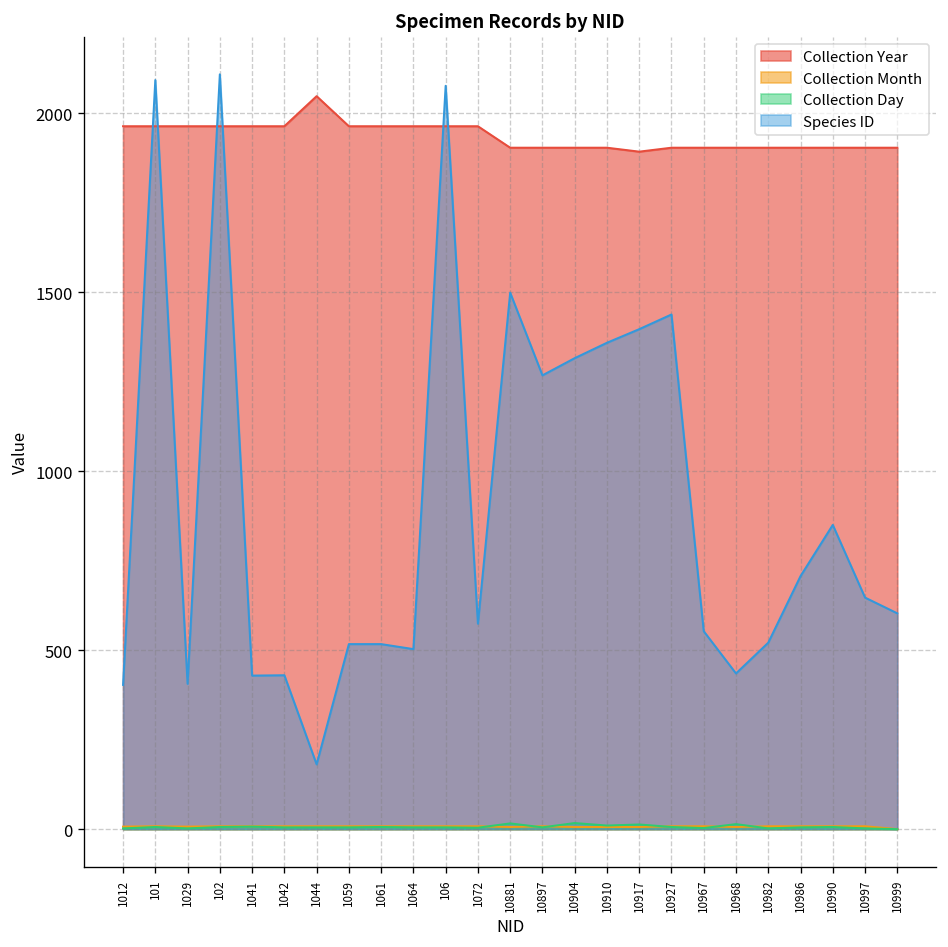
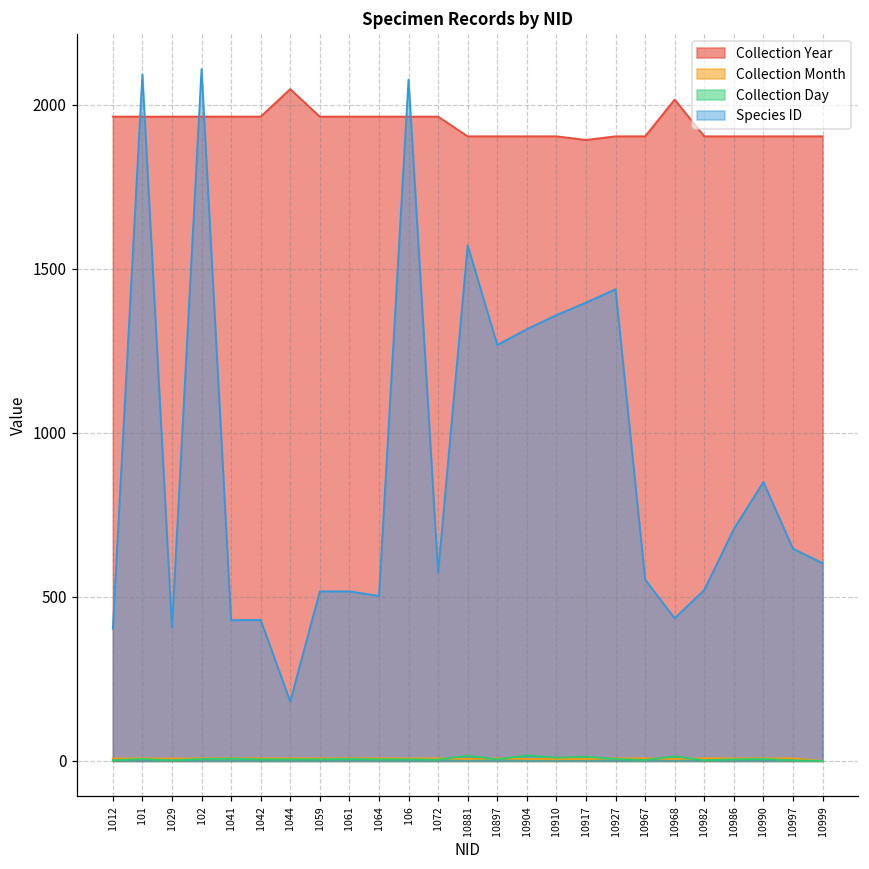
  {
    "Collection Year": {
      "1012": 1960,
      "101": 1960,
      "1029": 1960,
      "102": 1960,
      "1041": 1960,
      "1042": 1960,
      "1044": 2050,
      "1059": 1960,
      "1061": 1960,
      "1064": 1960,
      "106": 1960,
      "1072": 1960,
      "10881": 1900,
      "10897": 1900,
      "10904": 1900,
      "10910": 1900,
      "10917": 1890,
      "10927": 1900,
      "10967": 1900,
-     "10968": 1900,
+     "10968": 2020,
      "10982": 1900,
      "10986": 1900,
      "10990": 1900,
      "10997": 1900,
      "10999": 1900
    },
    "Collection Month": {
      "10881": 10,
      "10904": 10
    },
    "Collection Day": {
      "10881": 20,
      "10904": 20
    },
    "Species ID": {
      "1012": 400,
      "101": 2090,
      "1029": 410,
      "102": 2110,
      "1041": 430,
      "1042": 430,
      "1044": 180,
      "1059": 520,
      "1061": 520,
      "1064": 500,
      "106": 2080,
      "1072": 570,
-     "10881": 1500,
+     "10881": 1570,
      "10897": 1270,
      "10904": 1320,
      "10910": 1360,
      "10917": 1400,
      "10927": 1440,
      "10967": 550,
      "10968": 440,
      "10982": 520,
      "10986": 710,
      "10990": 850,
      "10997": 650,
      "10999": 600
    }
  }
